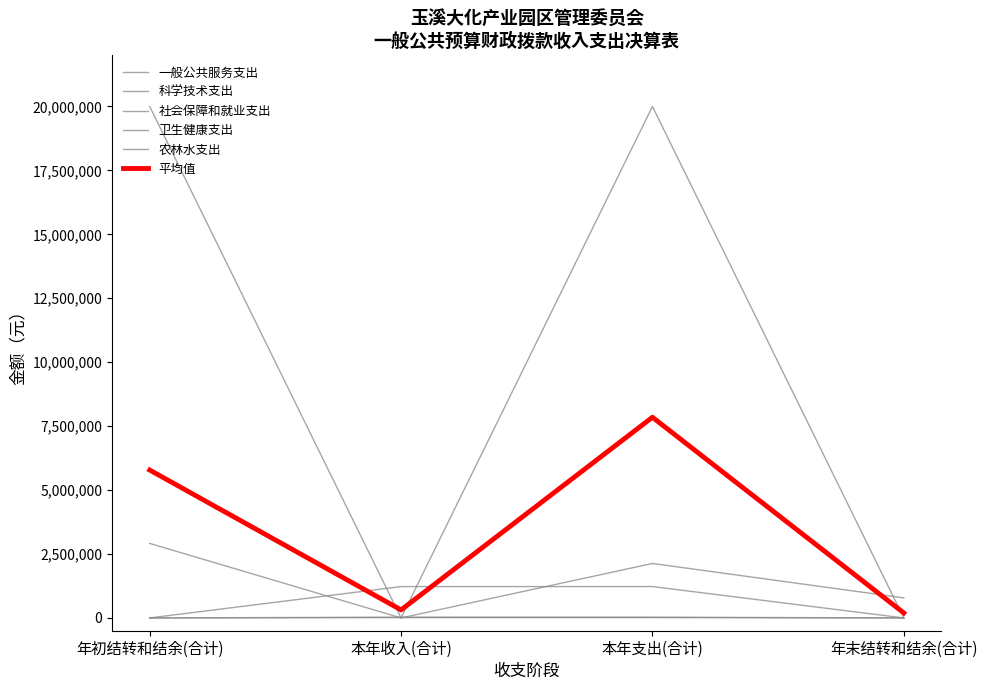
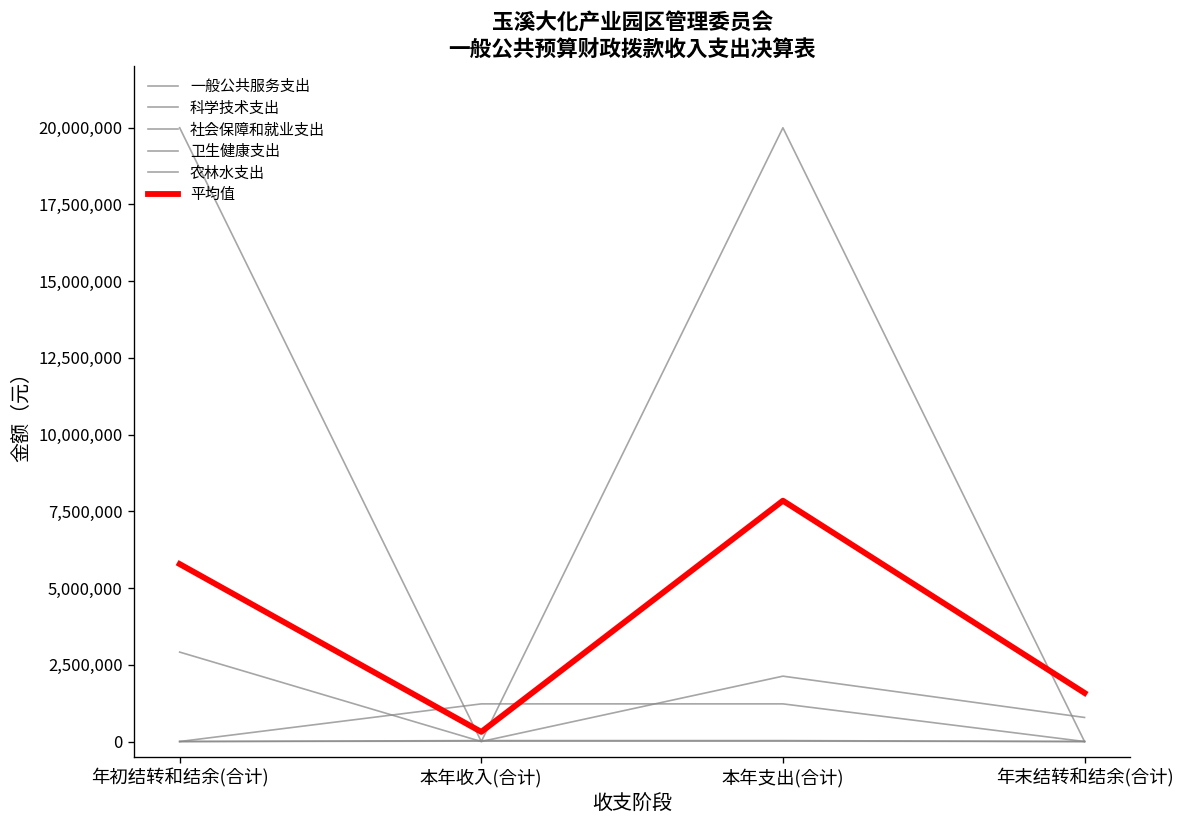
  {
    "平均值": {
      "年初结转和结余(合计)": "5,800,000",
      "本年收入(合计)": "300,000",
      "本年支出(合计)": "7,800,000",
-     "年末结转和结余(合计)": "200,000"
+     "年末结转和结余(合计)": "1,600,000"
    }
  }
